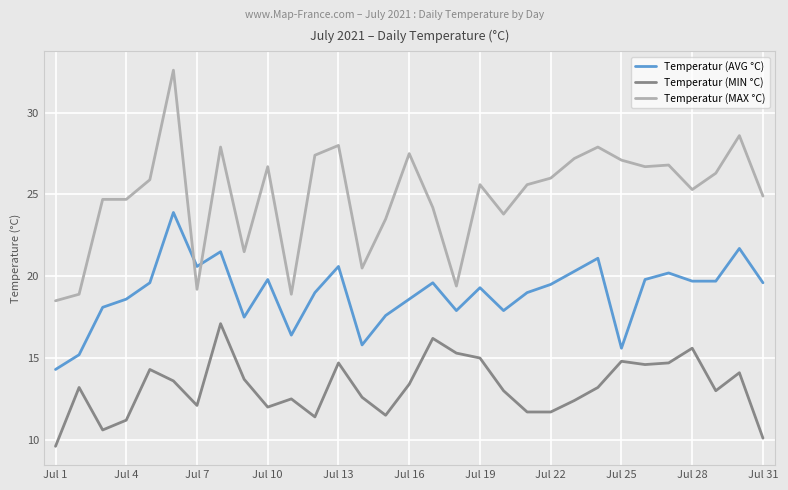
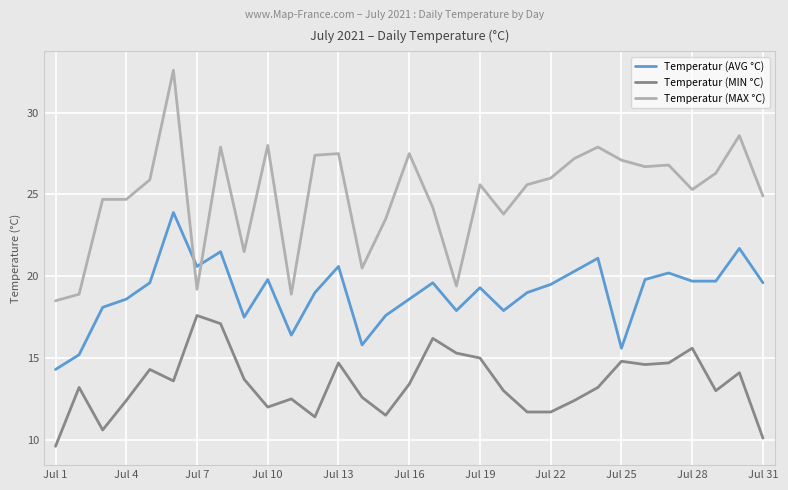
  {
    "Temperatur (AVG °C)": {
      "Jul 1": 14.3,
      "Jul 4": 18.6,
      "Jul 7": 20.6,
      "Jul 10": 19.8,
      "Jul 13": 20.6,
      "Jul 16": 18.6,
      "Jul 19": 19.3,
      "Jul 22": 19.5,
      "Jul 25": 15.6,
      "Jul 28": 19.7,
      "Jul 31": 19.6
    },
    "Temperatur (MIN °C)": {
      "Jul 1": 9.6,
-     "Jul 4": 11.2,
-     "Jul 7": 12.1,
+     "Jul 4": 12.4,
+     "Jul 7": 17.6,
      "Jul 10": 12.0,
      "Jul 13": 14.7,
      "Jul 16": 13.4,
      "Jul 19": 15.0,
      "Jul 22": 11.7,
      "Jul 25": 14.8,
      "Jul 28": 15.6,
      "Jul 31": 10.1
    },
    "Temperatur (MAX °C)": {
      "Jul 1": 18.5,
      "Jul 4": 24.7,
      "Jul 7": 19.2,
-     "Jul 10": 26.7,
-     "Jul 13": 28.0,
+     "Jul 10": 28.0,
+     "Jul 13": 27.5,
      "Jul 16": 27.5,
      "Jul 19": 25.6,
      "Jul 22": 26.0,
      "Jul 25": 27.1,
      "Jul 28": 25.3,
      "Jul 31": 24.9
    }
  }
